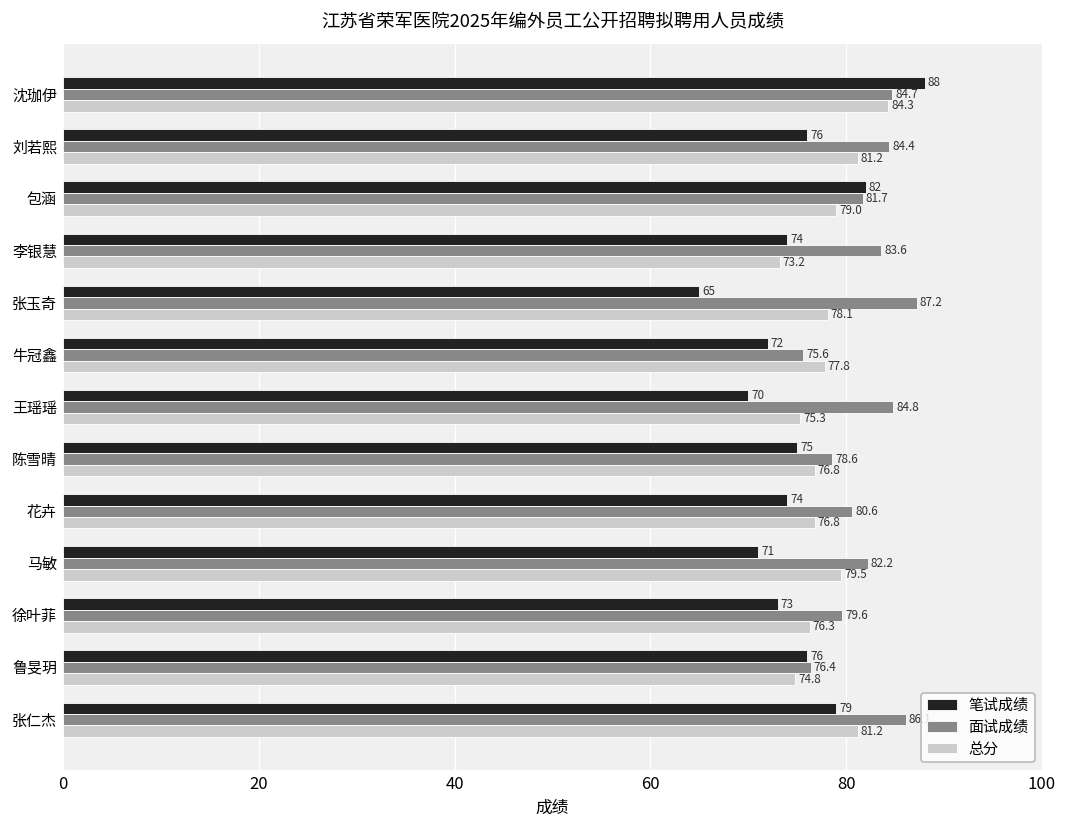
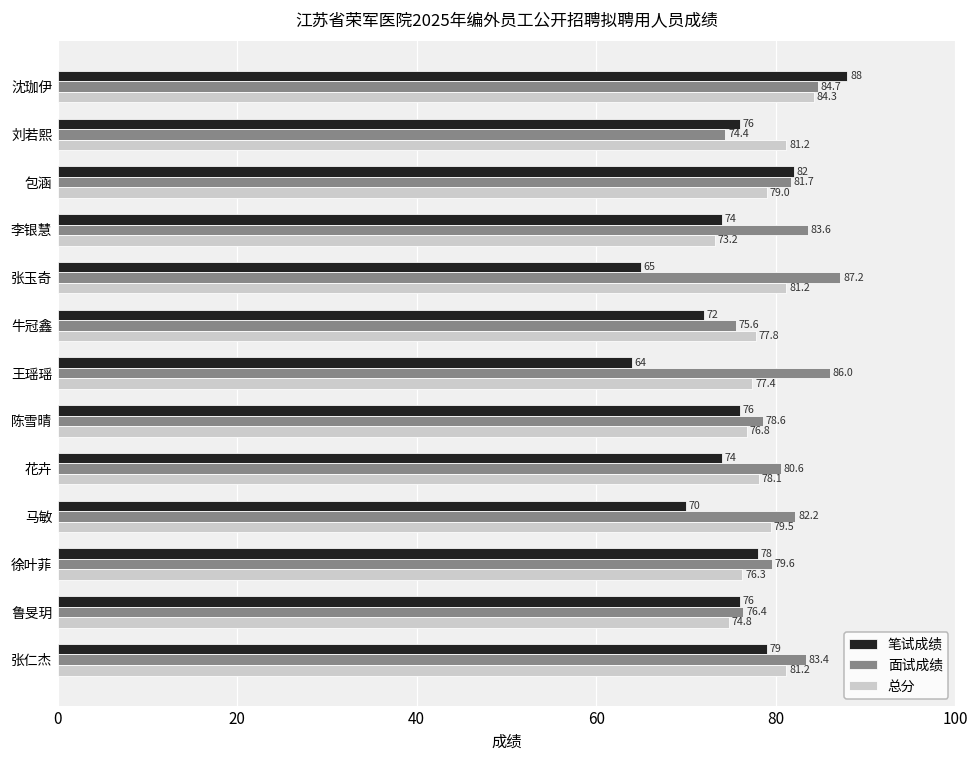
  {
    "笔试成绩": {
      "沈珈伊": 88,
      "刘若熙": 76,
      "包涵": 82,
      "李银慧": 74,
      "张玉奇": 65,
      "牛冠鑫": 72,
-     "王瑶瑶": 70,
-     "陈雪晴": 75,
+     "王瑶瑶": 64,
+     "陈雪晴": 76,
      "花卉": 74,
-     "马敏": 71,
-     "徐叶菲": 73,
+     "马敏": 70,
+     "徐叶菲": 78,
      "鲁旻玥": 76,
      "张仁杰": 79
    },
    "面试成绩": {
      "沈珈伊": 84.7,
-     "刘若熙": 84.4,
+     "刘若熙": 74.4,
      "包涵": 81.7,
      "李银慧": 83.6,
      "张玉奇": 87.2,
      "牛冠鑫": 75.6,
-     "王瑶瑶": 84.8,
+     "王瑶瑶": 86.0,
      "陈雪晴": 78.6,
      "花卉": 80.6,
      "马敏": 82.2,
      "徐叶菲": 79.6,
      "鲁旻玥": 76.4,
-     "张仁杰": 86
+     "张仁杰": 83
    },
    "总分": {
      "沈珈伊": 84.3,
      "刘若熙": 81.2,
      "包涵": 79.0,
      "李银慧": 73.2,
-     "张玉奇": 78.1,
+     "张玉奇": 81.2,
      "牛冠鑫": 77.8,
-     "王瑶瑶": 75.3,
+     "王瑶瑶": 77.4,
      "陈雪晴": 76.8,
-     "花卉": 76.8,
+     "花卉": 78.1,
      "马敏": 79.5,
      "徐叶菲": 76.3,
      "鲁旻玥": 74.8,
      "张仁杰": 81.2
    }
  }
